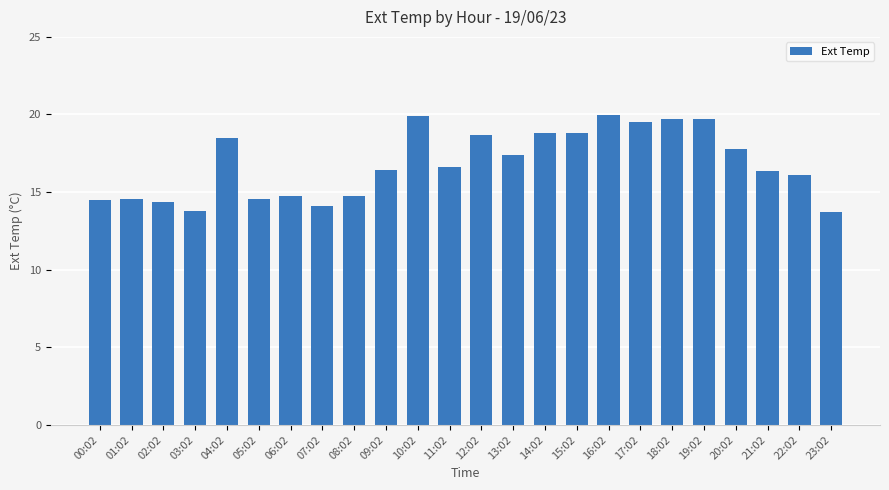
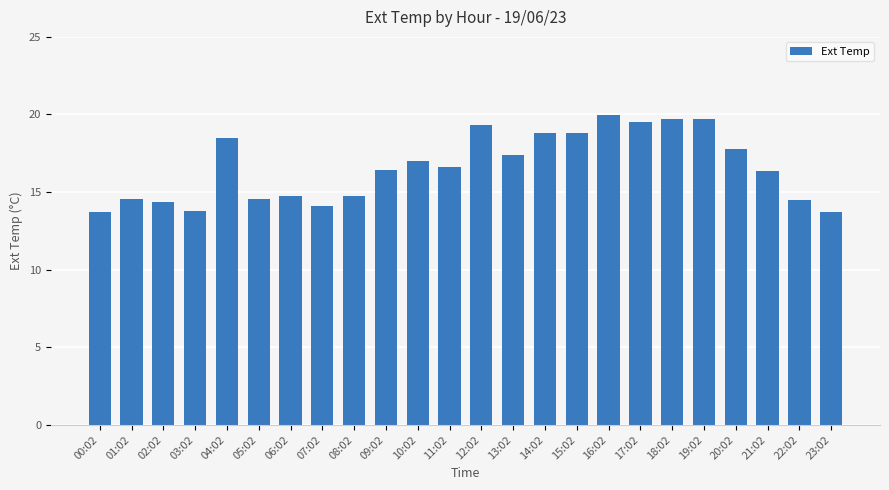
  {
-   "00:02": 14.5,
+   "00:02": 13.7,
    "01:02": 14.6,
    "02:02": 14.4,
    "03:02": 13.8,
    "04:02": 18.5,
    "05:02": 14.6,
    "06:02": 14.8,
    "07:02": 14.1,
    "08:02": 14.7,
    "09:02": 16.4,
-   "10:02": 19.9,
+   "10:02": 17.0,
    "11:02": 16.6,
-   "12:02": 18.7,
+   "12:02": 19.3,
    "13:02": 17.4,
    "14:02": 18.8,
    "15:02": 18.8,
    "16:02": 19.9,
    "17:02": 19.5,
    "18:02": 19.7,
    "19:02": 19.7,
    "20:02": 17.8,
    "21:02": 16.4,
-   "22:02": 16.1,
+   "22:02": 14.5,
    "23:02": 13.7
  }
